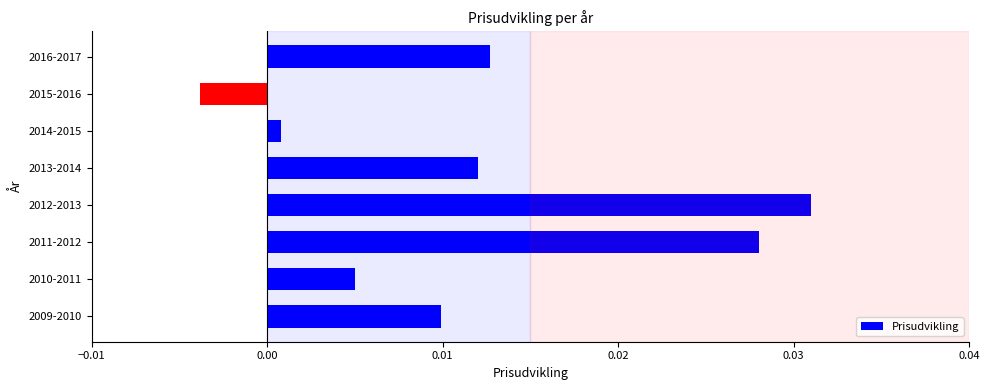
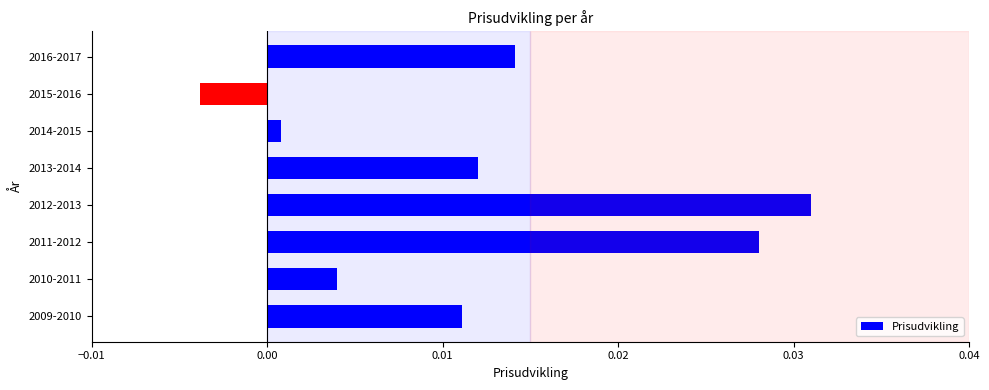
  {
-   "2016-2017": 0.0127,
+   "2016-2017": 0.0141,
    "2015-2016": -0.0038,
    "2014-2015": 0.0008,
    "2013-2014": 0.0120,
    "2012-2013": 0.0310,
    "2011-2012": 0.0280,
-   "2010-2011": 0.005,
-   "2009-2010": 0.0099
+   "2010-2011": 0.004,
+   "2009-2010": 0.0111
  }
